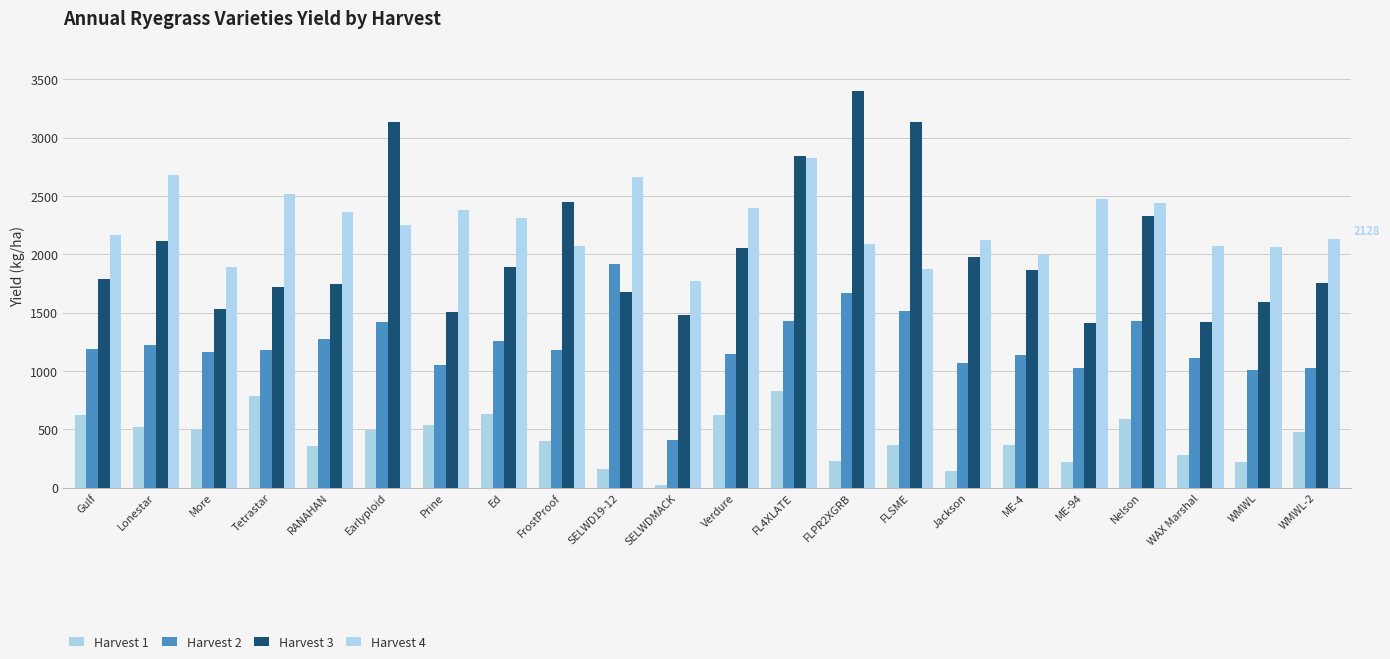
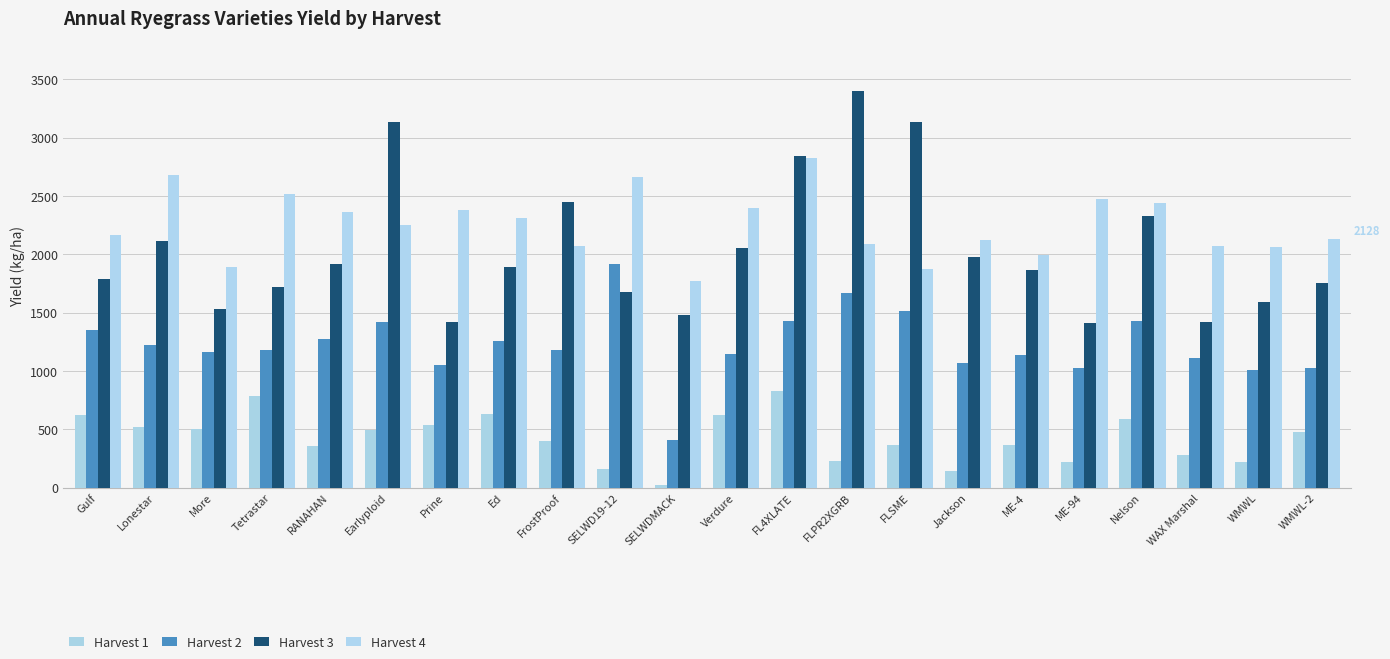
  {
    "Harvest 2": {
-     "Gulf": 1190,
+     "Gulf": 1350,
      "Lonestar": 1220,
      "More": 1170,
      "Tetrastar": 1180,
      "RANAHAN": 1280,
      "Earlyploid": 1420,
      "Prine": 1050,
      "Ed": 1260,
      "FrostProof": 1180,
      "SELWD19-12": 1920,
      "SELWDMACK": 410,
      "Verdure": 1150,
      "FL4XLATE": 1430,
      "FLPR2XGRB": 1670,
      "FLSME": 1510,
      "Jackson": 1070,
      "ME-4": 1140,
      "ME-94": 1030,
      "Nelson": 1430,
      "WAX Marshal": 1120,
      "WMWL": 1010,
      "WMWL-2": 1030
    },
    "Harvest 3": {
      "Gulf": 1790,
      "Lonestar": 2120,
      "More": 1530,
      "Tetrastar": 1720,
-     "RANAHAN": 1750,
+     "RANAHAN": 1920,
      "Earlyploid": 3130,
-     "Prine": 1510,
+     "Prine": 1420,
      "Ed": 1890,
      "FrostProof": 2450,
      "SELWD19-12": 1680,
      "SELWDMACK": 1480,
      "Verdure": 2050,
      "FL4XLATE": 2850,
      "FLPR2XGRB": 3400,
      "FLSME": 3130,
      "Jackson": 1980,
      "ME-4": 1860,
      "ME-94": 1410,
      "Nelson": 2330,
      "WAX Marshal": 1420,
      "WMWL": 1590,
      "WMWL-2": 1750
    }
  }
